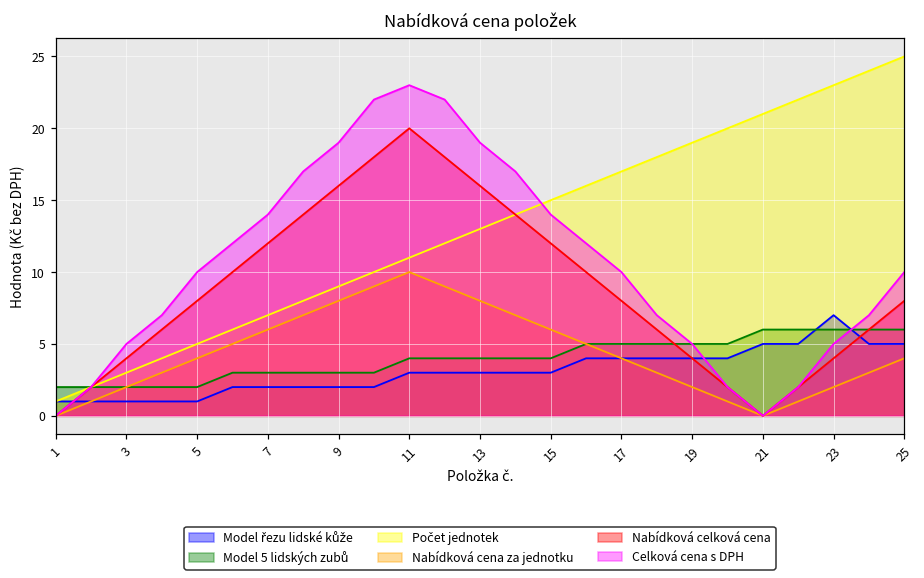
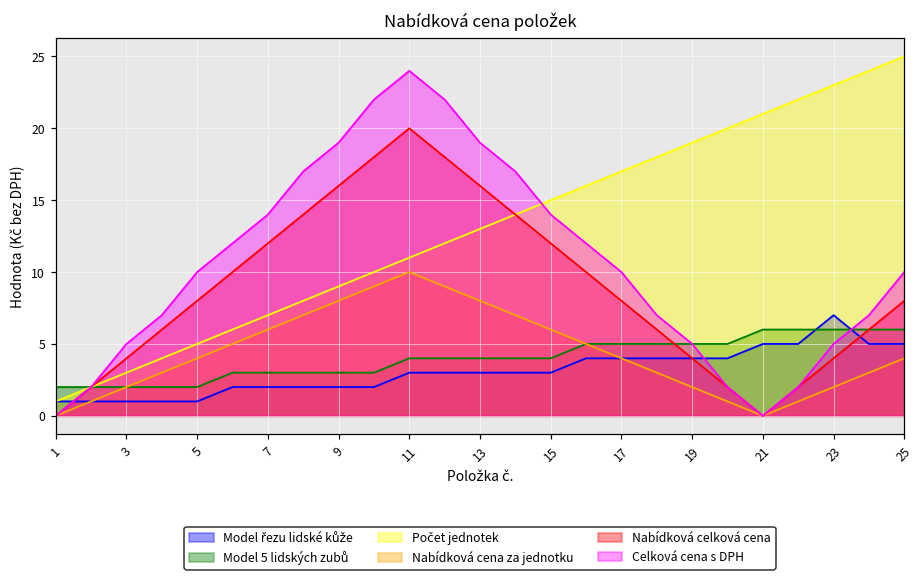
  {
    "Model řezu lidské kůže": {
      "3": 1,
      "5": 1,
      "7": 2,
      "9": 2,
      "11": 3,
      "13": 3,
      "15": 3,
      "21": 5,
      "23": 7,
      "25": 5
    },
    "Model 5 lidských zubů": {
      "1": 2,
      "5": 2,
      "7": 3,
      "9": 3,
      "11": 4,
      "13": 4,
      "15": 4,
      "17": 5,
      "21": 6,
      "23": 6,
      "25": 6
    },
    "Nabídková celková cena": {
      "3": 4,
      "5": 8,
      "7": 12,
      "9": 16,
      "11": 20,
      "13": 16,
      "15": 12,
      "17": 8,
      "23": 4,
      "25": 8
    },
    "Celková cena s DPH": {
      "3": 5,
      "5": 10,
      "7": 14,
      "9": 19,
-     "11": 23,
+     "11": 24,
      "13": 19,
      "15": 14,
      "17": 10,
      "23": 5,
      "25": 10
    }
  }
